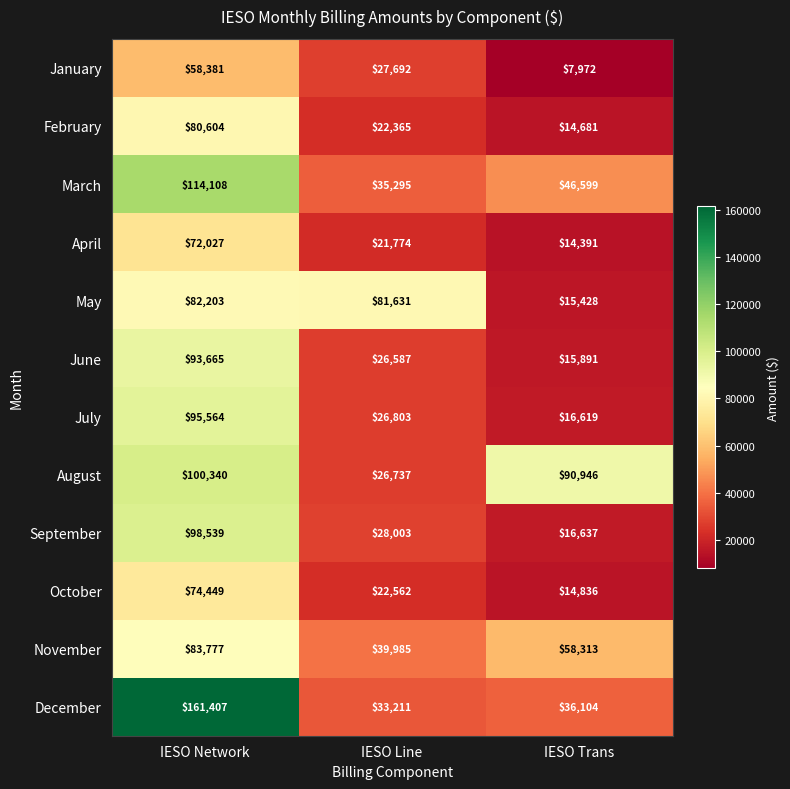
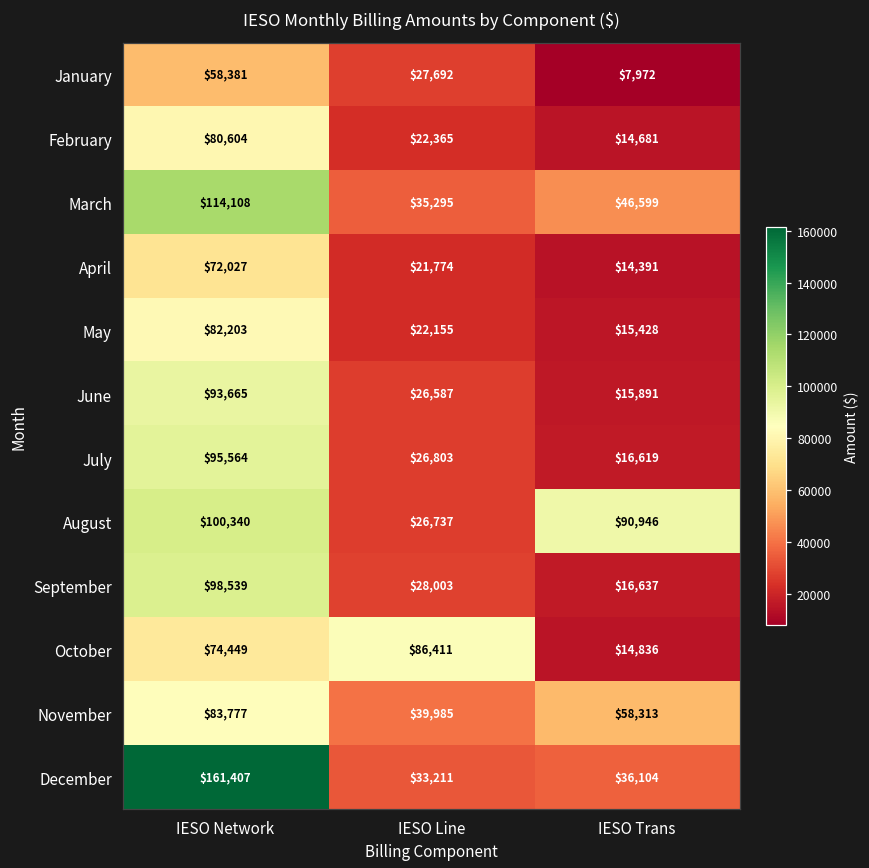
  {
    "January": {
      "IESO Network": "$58,381",
      "IESO Line": "$27,692",
      "IESO Trans": "$7,972"
    },
    "February": {
      "IESO Network": "$80,604",
      "IESO Line": "$22,365",
      "IESO Trans": "$14,681"
    },
    "March": {
      "IESO Network": "$114,108",
      "IESO Line": "$35,295",
      "IESO Trans": "$46,599"
    },
    "April": {
      "IESO Network": "$72,027",
      "IESO Line": "$21,774",
      "IESO Trans": "$14,391"
    },
    "May": {
      "IESO Network": "$82,203",
-     "IESO Line": "$81,631",
+     "IESO Line": "$22,155",
      "IESO Trans": "$15,428"
    },
    "June": {
      "IESO Network": "$93,665",
      "IESO Line": "$26,587",
      "IESO Trans": "$15,891"
    },
    "July": {
      "IESO Network": "$95,564",
      "IESO Line": "$26,803",
      "IESO Trans": "$16,619"
    },
    "August": {
      "IESO Network": "$100,340",
      "IESO Line": "$26,737",
      "IESO Trans": "$90,946"
    },
    "September": {
      "IESO Network": "$98,539",
      "IESO Line": "$28,003",
      "IESO Trans": "$16,637"
    },
    "October": {
      "IESO Network": "$74,449",
-     "IESO Line": "$22,562",
+     "IESO Line": "$86,411",
      "IESO Trans": "$14,836"
    },
    "November": {
      "IESO Network": "$83,777",
      "IESO Line": "$39,985",
      "IESO Trans": "$58,313"
    },
    "December": {
      "IESO Network": "$161,407",
      "IESO Line": "$33,211",
      "IESO Trans": "$36,104"
    }
  }
